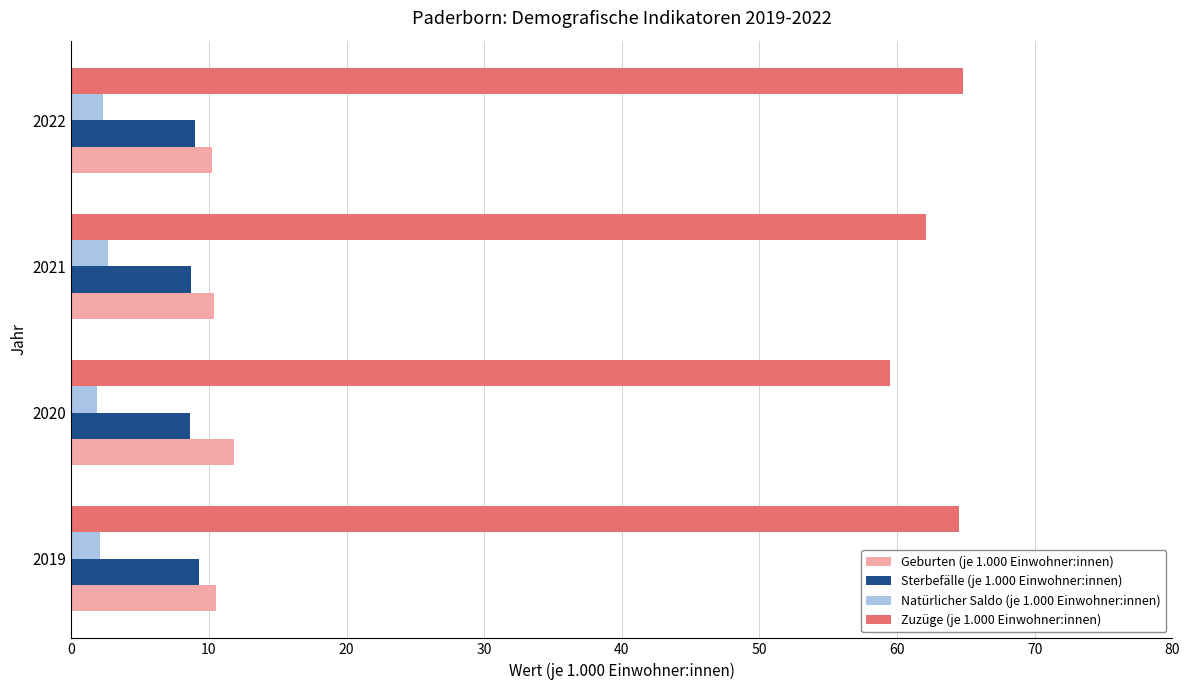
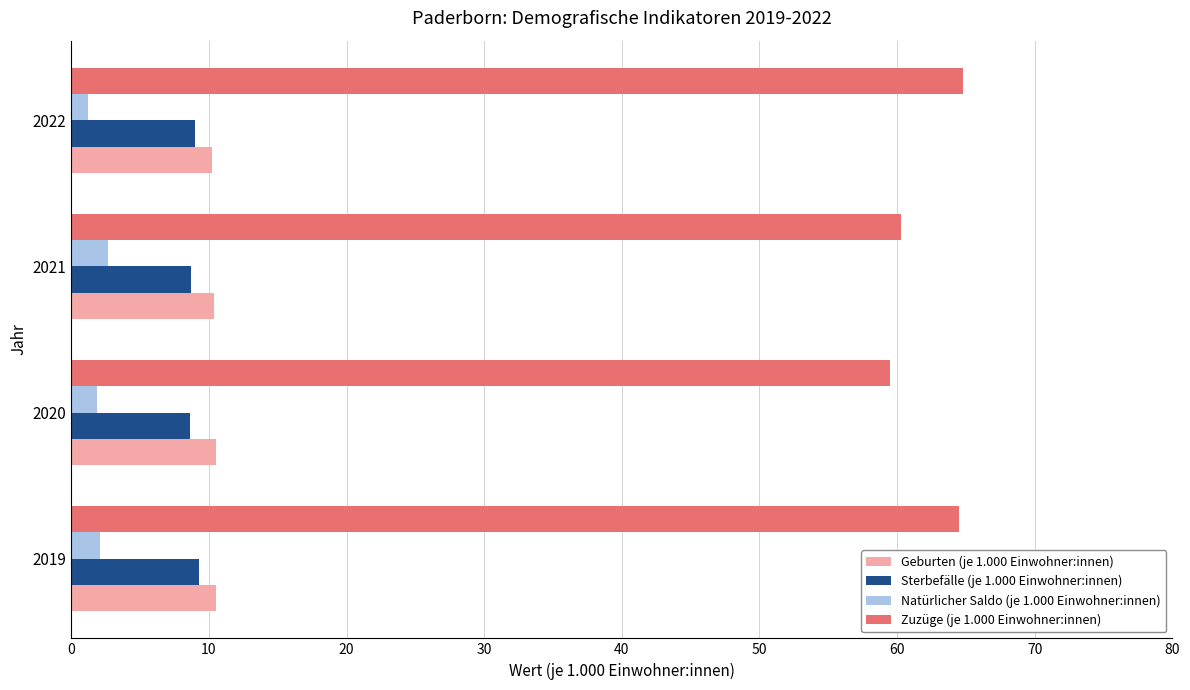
  {
    "Geburten (je 1.000 Einwohner:innen)": {
      "2022": 10.2,
      "2021": 10.4,
-     "2020": 11.8,
+     "2020": 10.5,
      "2019": 10.5
    },
    "Sterbefälle (je 1.000 Einwohner:innen)": {
      "2022": 9.0,
      "2021": 8.7,
      "2020": 8.6,
      "2019": 9.3
    },
    "Natürlicher Saldo (je 1.000 Einwohner:innen)": {
-     "2022": 2.3,
+     "2022": 1.2,
      "2021": 2.7,
      "2020": 1.9,
      "2019": 2.1
    },
    "Zuzüge (je 1.000 Einwohner:innen)": {
      "2022": 64.8,
-     "2021": 62.1,
+     "2021": 60.3,
      "2020": 59.5,
      "2019": 64.5
    }
  }
